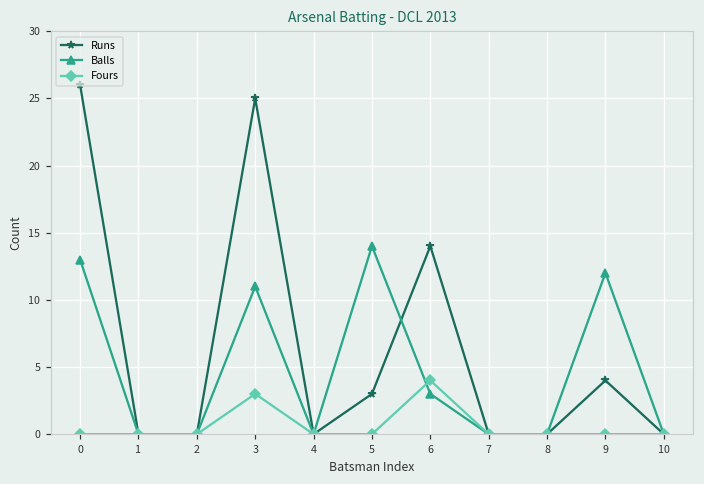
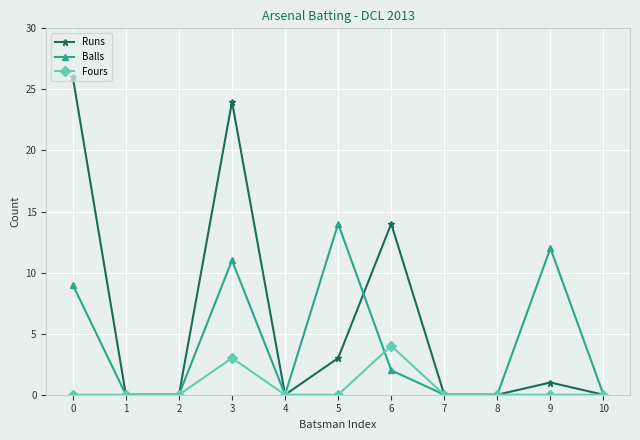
  {
    "Runs": {
-     "3": 25,
+     "3": 24,
      "5": 3,
      "6": 14,
-     "9": 4
+     "9": 1
    },
    "Balls": {
-     "0": 13,
+     "0": 9,
      "3": 11,
      "5": 14,
-     "6": 3,
+     "6": 2,
      "9": 12
    },
    "Fours": {
      "0": 0,
      "3": 3,
      "5": 0,
      "6": 4,
      "9": 0
    }
  }
